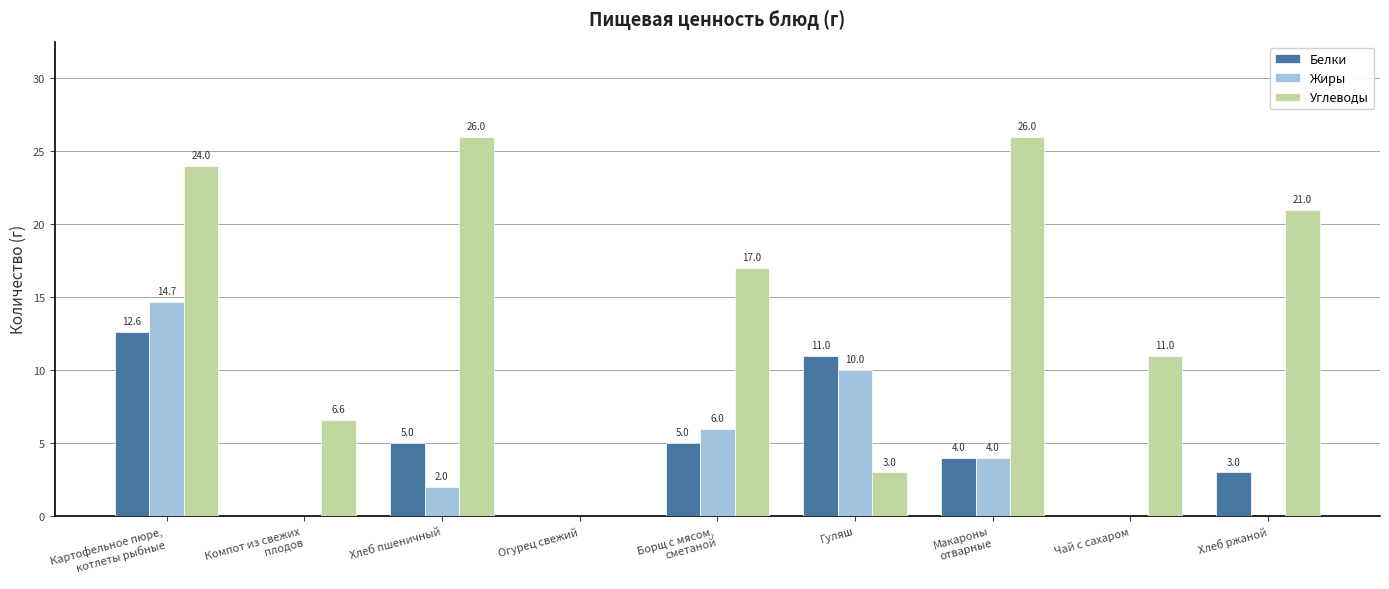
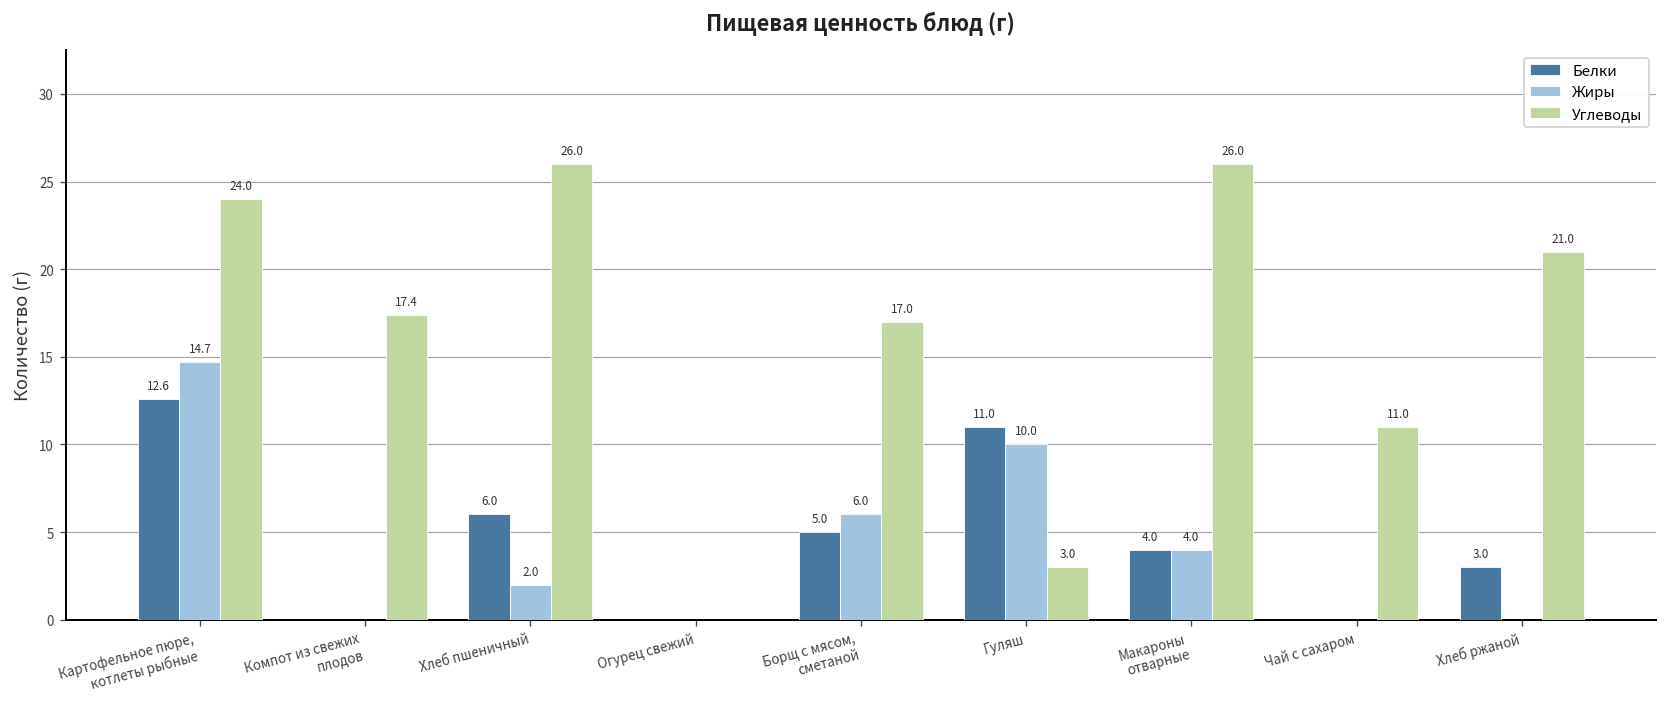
  {
    "Белки": {
      "Картофельное пюре, котлеты рыбные": 12.6,
-     "Хлеб пшеничный": 5.0,
+     "Хлеб пшеничный": 6.0,
      "Борщ с мясом, сметаной": 5.0,
      "Гуляш": 11.0,
      "Макароны отварные": 4.0,
      "Хлеб ржаной": 3.0
    },
    "Жиры": {
      "Картофельное пюре, котлеты рыбные": 14.7,
      "Хлеб пшеничный": 2.0,
      "Борщ с мясом, сметаной": 6.0,
      "Гуляш": 10.0,
      "Макароны отварные": 4.0
    },
    "Углеводы": {
      "Картофельное пюре, котлеты рыбные": 24.0,
-     "Компот из свежих плодов": 6.6,
+     "Компот из свежих плодов": 17.4,
      "Хлеб пшеничный": 26.0,
      "Борщ с мясом, сметаной": 17.0,
      "Гуляш": 3.0,
      "Макароны отварные": 26.0,
      "Чай с сахаром": 11.0,
      "Хлеб ржаной": 21.0
    }
  }
